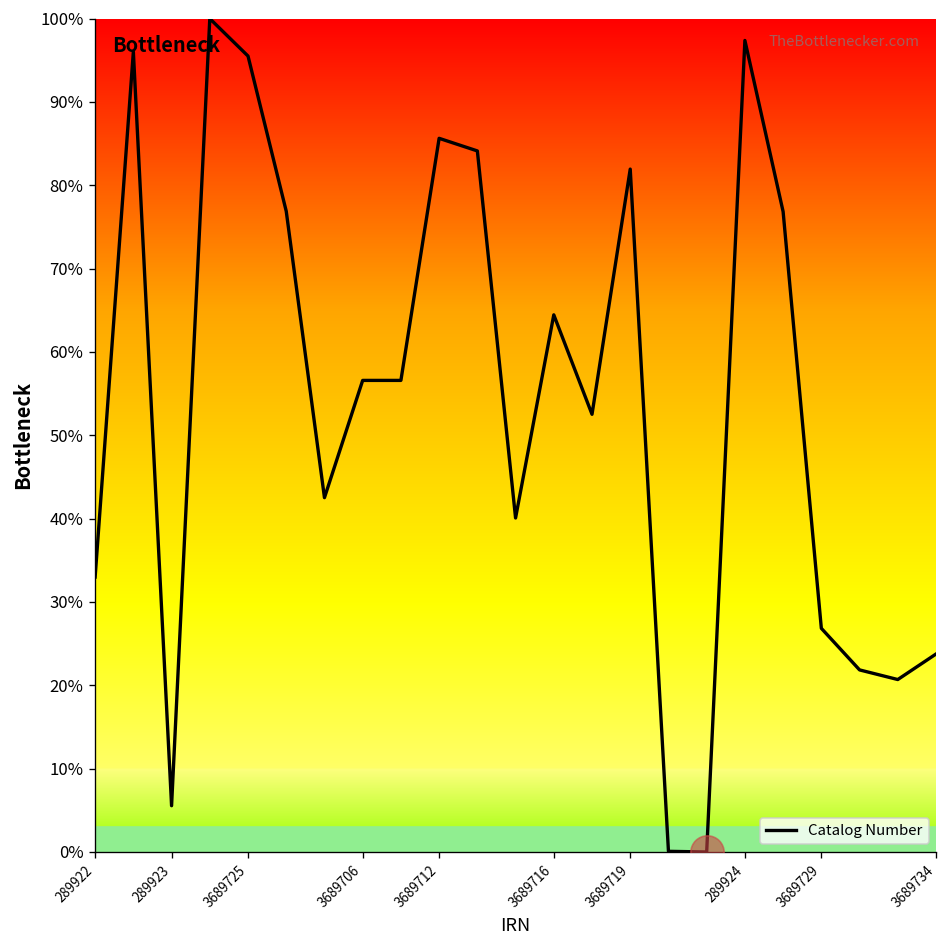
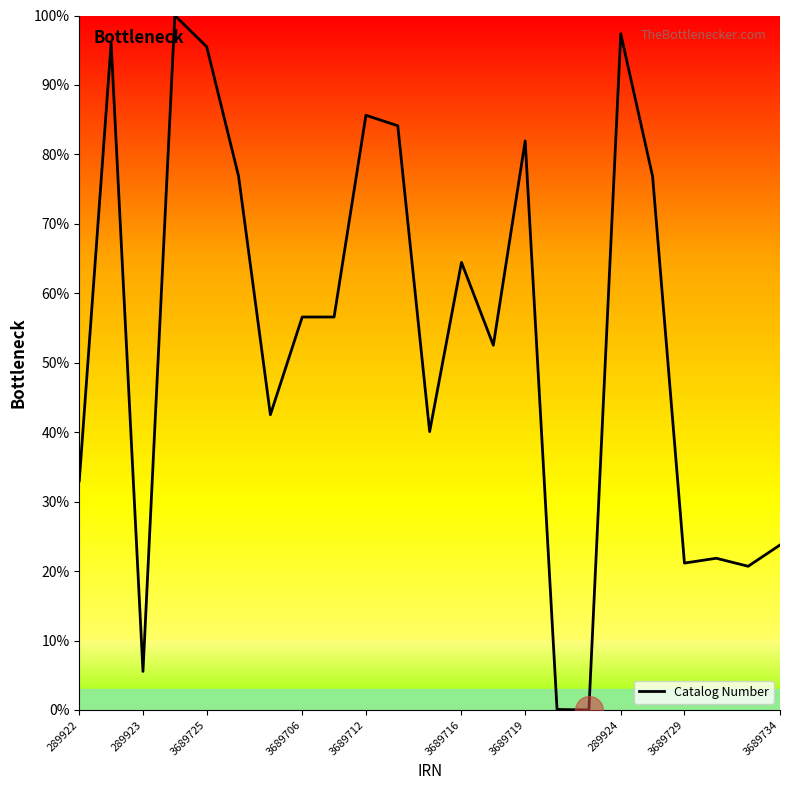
  {
    "Catalog Number": {
      "289922": "33%",
      "289923": "6%",
      "3689725": "96%",
      "3689706": "57%",
      "3689712": "86%",
      "3689716": "64%",
      "3689719": "82%",
      "289924": "97%",
-     "3689729": "27%",
+     "3689729": "21%",
      "3689734": "24%"
    }
  }
